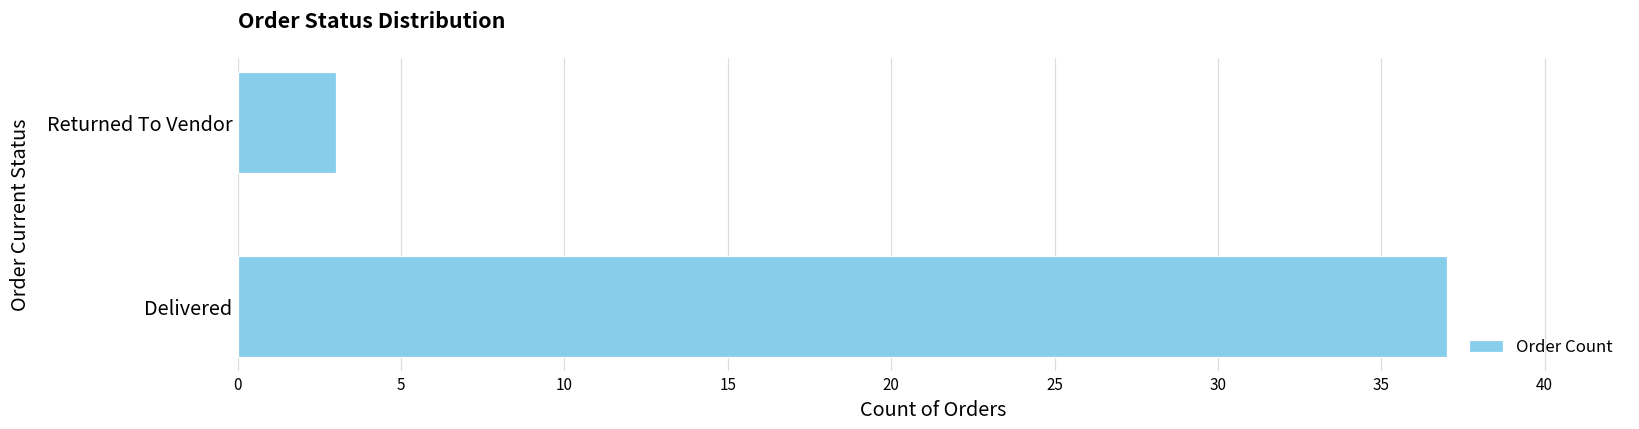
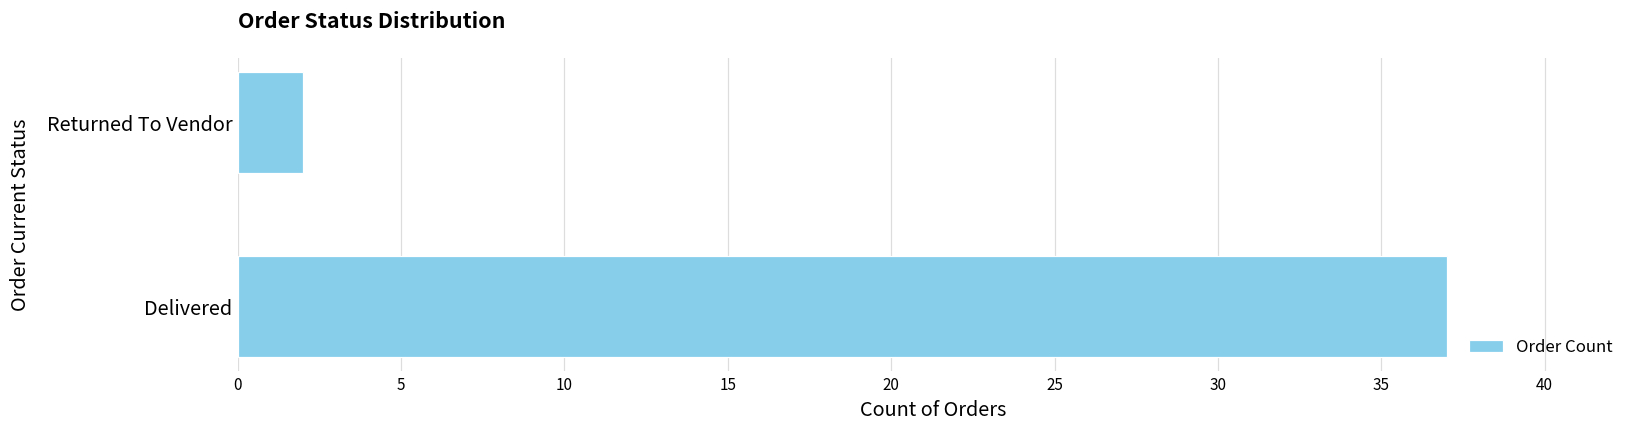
  {
-   "Returned To Vendor": 3,
+   "Returned To Vendor": 2,
    "Delivered": 37
  }
